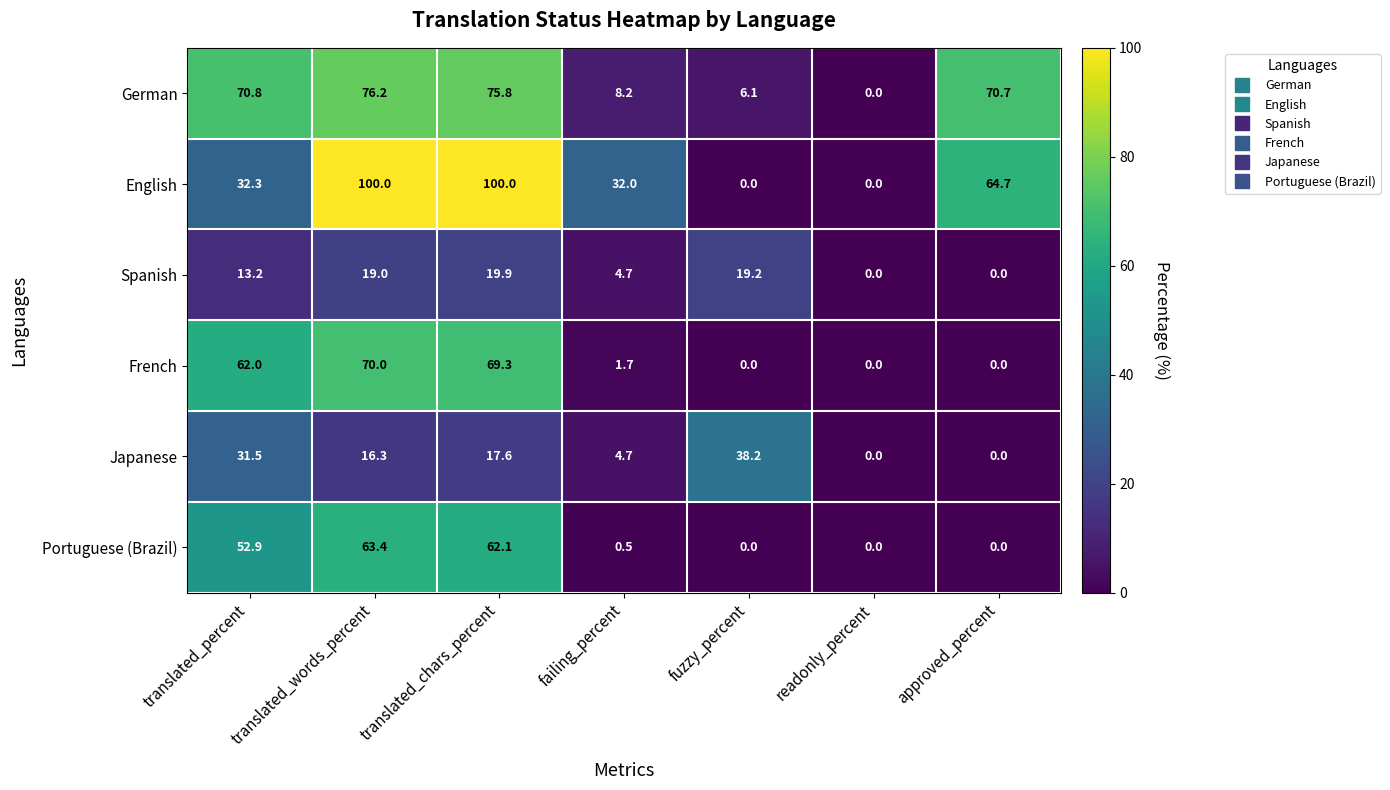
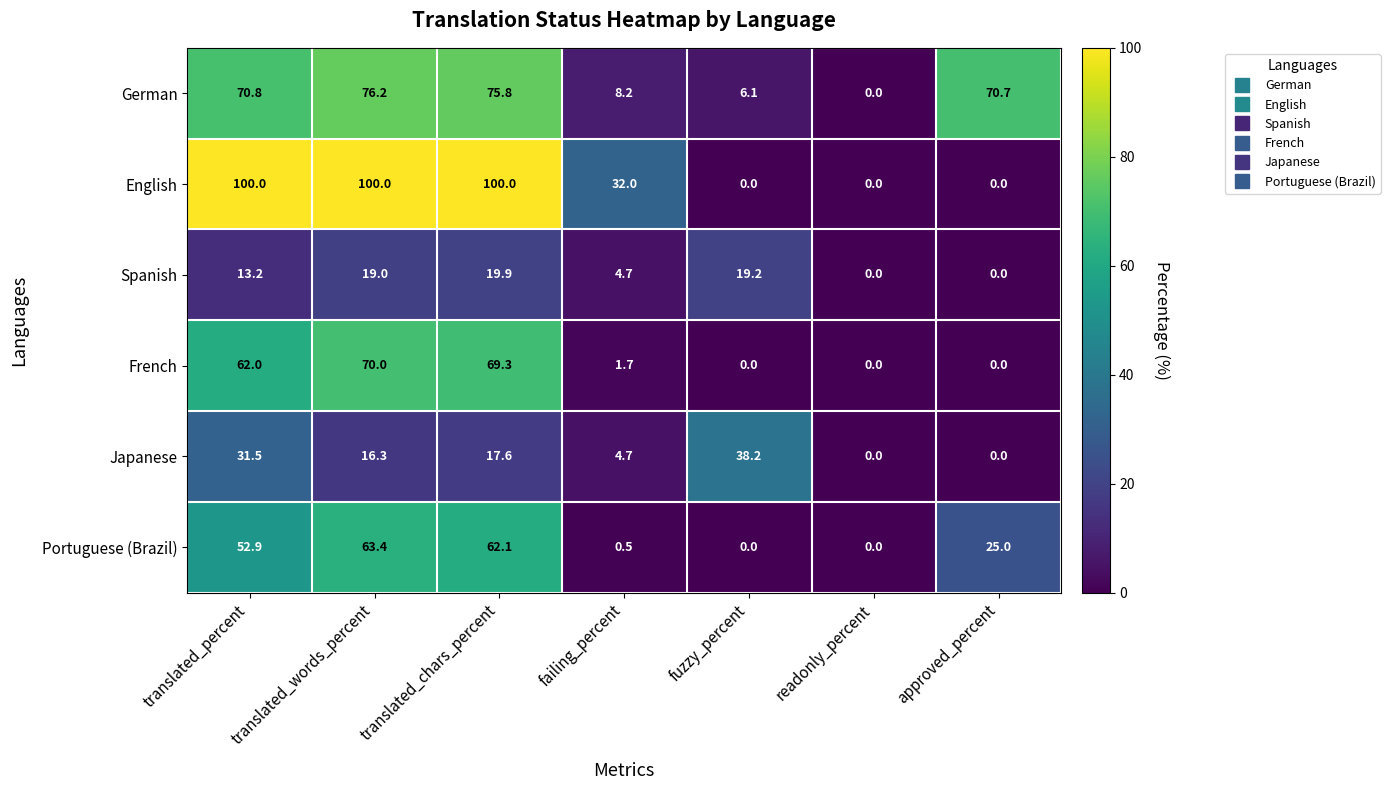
  {
    "German": {
      "translated_percent": 70.8,
      "translated_words_percent": 76.2,
      "translated_chars_percent": 75.8,
      "failing_percent": 8.2,
      "fuzzy_percent": 6.1,
      "readonly_percent": 0.0,
      "approved_percent": 70.7
    },
    "English": {
-     "translated_percent": 32.3,
+     "translated_percent": 100.0,
      "translated_words_percent": 100.0,
      "translated_chars_percent": 100.0,
      "failing_percent": 32.0,
      "fuzzy_percent": 0.0,
      "readonly_percent": 0.0,
-     "approved_percent": 64.7
+     "approved_percent": 0.0
    },
    "Spanish": {
      "translated_percent": 13.2,
      "translated_words_percent": 19.0,
      "translated_chars_percent": 19.9,
      "failing_percent": 4.7,
      "fuzzy_percent": 19.2,
      "readonly_percent": 0.0,
      "approved_percent": 0.0
    },
    "French": {
      "translated_percent": 62.0,
      "translated_words_percent": 70.0,
      "translated_chars_percent": 69.3,
      "failing_percent": 1.7,
      "fuzzy_percent": 0.0,
      "readonly_percent": 0.0,
      "approved_percent": 0.0
    },
    "Japanese": {
      "translated_percent": 31.5,
      "translated_words_percent": 16.3,
      "translated_chars_percent": 17.6,
      "failing_percent": 4.7,
      "fuzzy_percent": 38.2,
      "readonly_percent": 0.0,
      "approved_percent": 0.0
    },
    "Portuguese (Brazil)": {
      "translated_percent": 52.9,
      "translated_words_percent": 63.4,
      "translated_chars_percent": 62.1,
      "failing_percent": 0.5,
      "fuzzy_percent": 0.0,
      "readonly_percent": 0.0,
-     "approved_percent": 0.0
+     "approved_percent": 25.0
    }
  }
